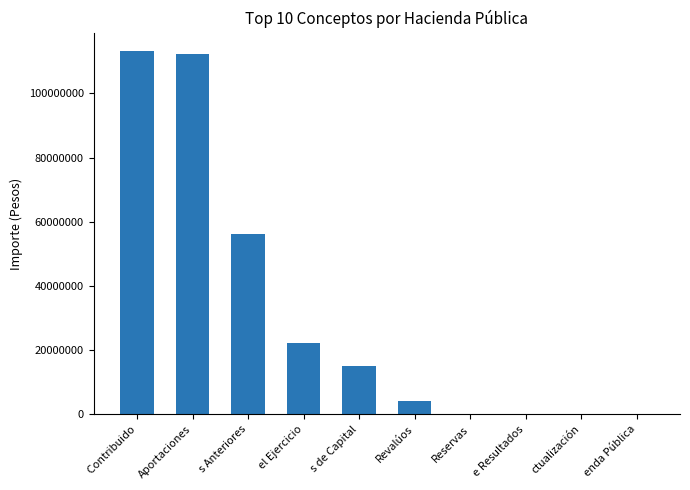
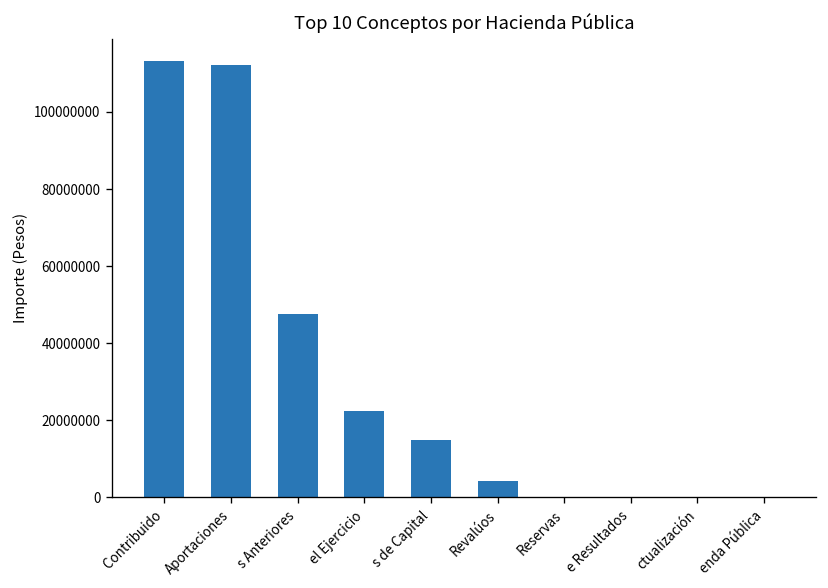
  {
    "Contribuido": 113000000,
    "Aportaciones": 112000000,
-   "s Anteriores": 56000000,
+   "s Anteriores": 48000000,
    "el Ejercicio": 22000000,
    "s de Capital": 15000000,
    "Revalúos": 4000000,
    "Reservas": 0,
    "e Resultados": 0,
    "ctualización": 0,
    "enda Pública": 0
  }
